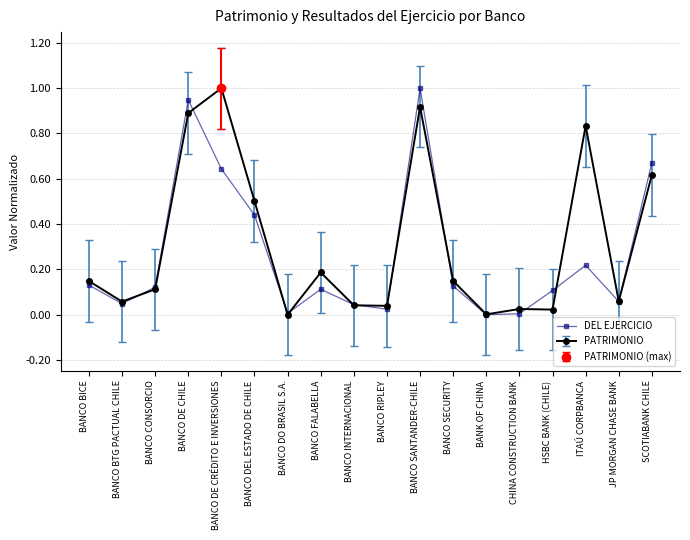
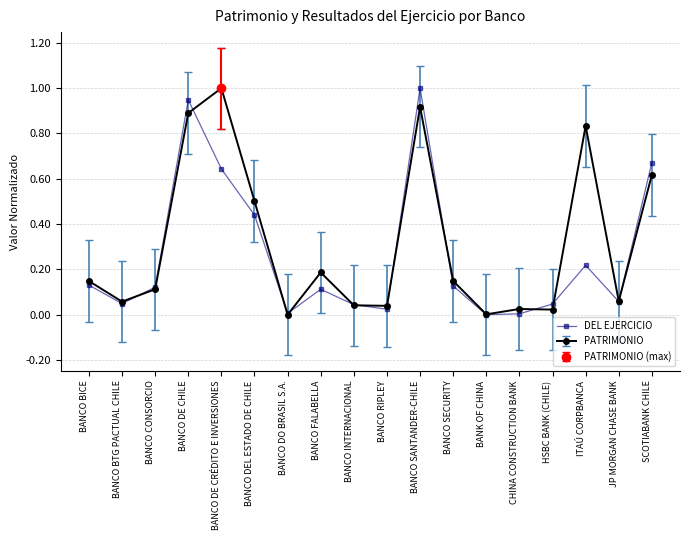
  {
    "DEL EJERCICIO": {
      "BANCO BICE": 0.13,
      "BANCO DE CHILE": 0.95,
      "BANCO DE CRÉDITO E INVERSIONES": 0.64,
      "BANCO DEL ESTADO DE CHILE": 0.44,
      "BANCO FALABELLA": 0.11,
      "BANCO RIPLEY": 0.02,
      "BANCO SANTANDER-CHILE": 1.00,
      "BANCO SECURITY": 0.13,
      "CHINA CONSTRUCTION BANK": 0.00,
-     "HSBC BANK (CHILE)": 0.11,
+     "HSBC BANK (CHILE)": 0.05,
      "ITAÚ CORPBANCA": 0.22,
      "SCOTIABANK CHILE": 0.67
    }
  }
